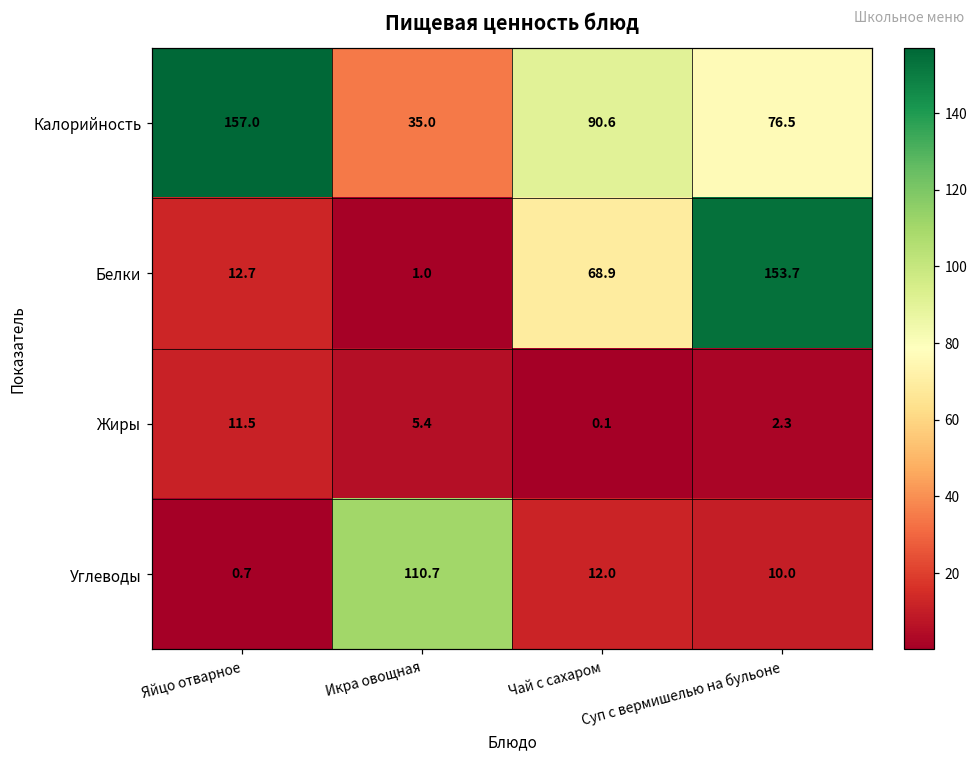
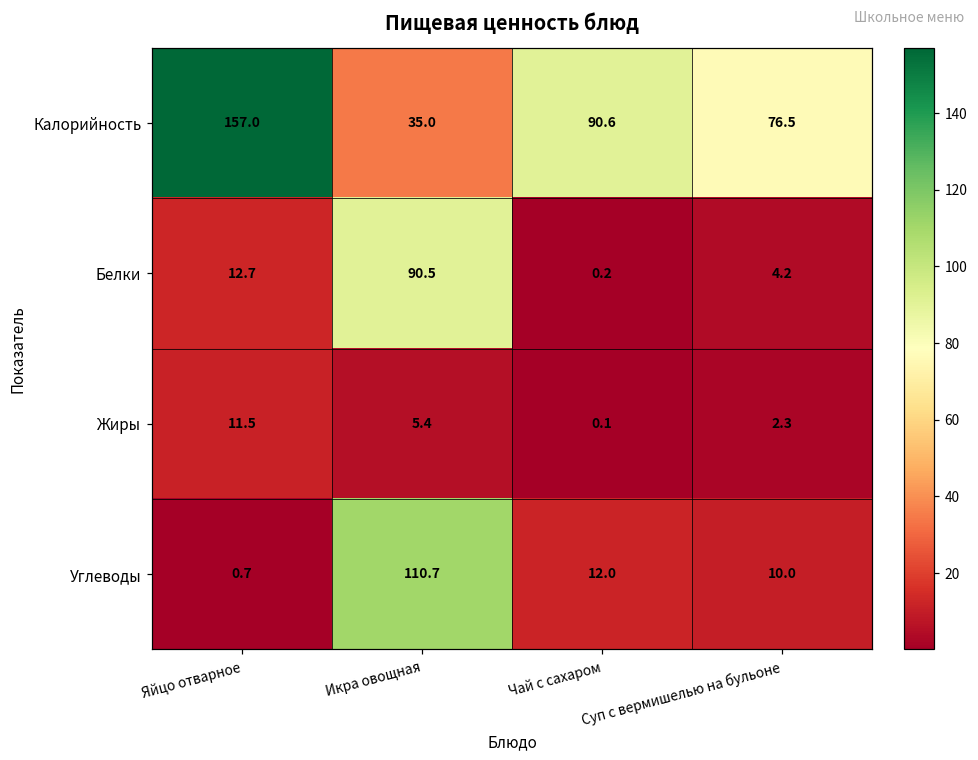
  {
    "Калорийность": {
      "Яйцо отварное": 157.0,
      "Икра овощная": 35.0,
      "Чай с сахаром": 90.6,
      "Суп с вермишелью на бульоне": 76.5
    },
    "Белки": {
      "Яйцо отварное": 12.7,
-     "Икра овощная": 1.0,
-     "Чай с сахаром": 68.9,
-     "Суп с вермишелью на бульоне": 153.7
+     "Икра овощная": 90.5,
+     "Чай с сахаром": 0.2,
+     "Суп с вермишелью на бульоне": 4.2
    },
    "Жиры": {
      "Яйцо отварное": 11.5,
      "Икра овощная": 5.4,
      "Чай с сахаром": 0.1,
      "Суп с вермишелью на бульоне": 2.3
    },
    "Углеводы": {
      "Яйцо отварное": 0.7,
      "Икра овощная": 110.7,
      "Чай с сахаром": 12.0,
      "Суп с вермишелью на бульоне": 10.0
    }
  }
